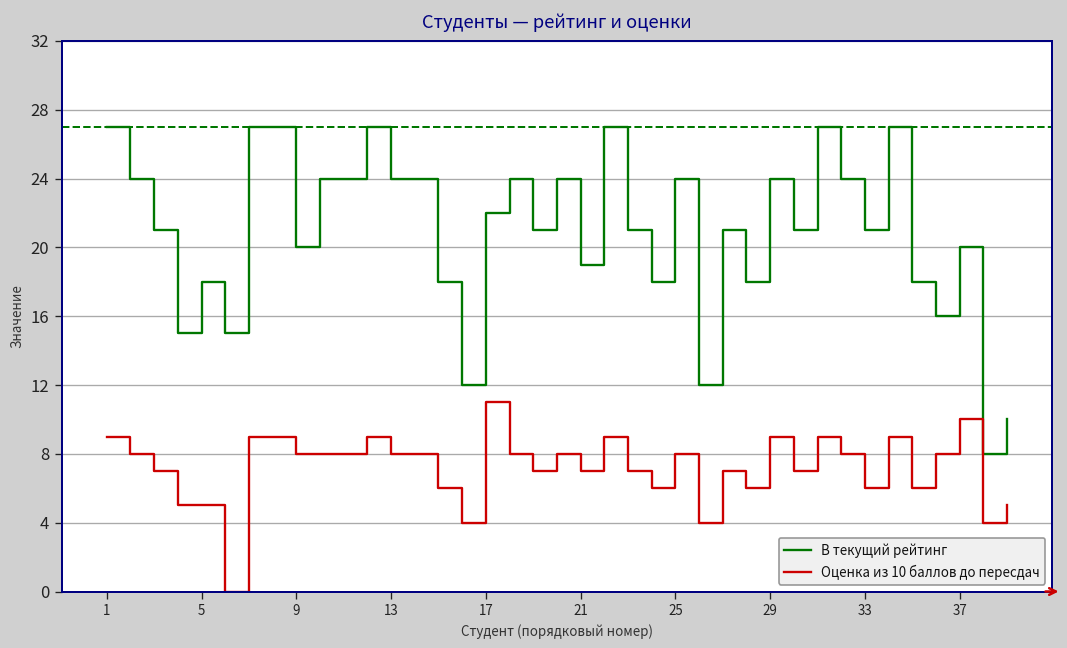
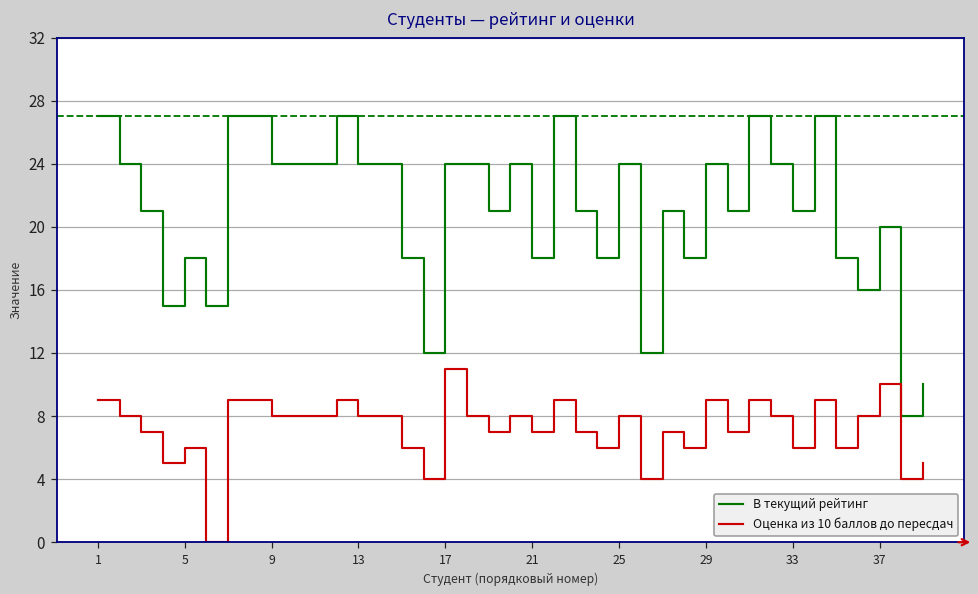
  {
    "В текущий рейтинг": {
      "1": 27,
      "5": 18,
-     "9": 20,
+     "9": 24,
      "13": 24,
-     "17": 22,
-     "21": 19,
+     "17": 24,
+     "21": 18,
      "25": 24,
      "29": 24,
      "33": 21,
      "37": 20
    },
    "Оценка из 10 баллов до пересдач": {
      "1": 9,
-     "5": 5,
+     "5": 6,
      "9": 8,
      "13": 8,
      "17": 11,
      "21": 7,
      "25": 8,
      "29": 9,
      "33": 6,
      "37": 10
    }
  }
